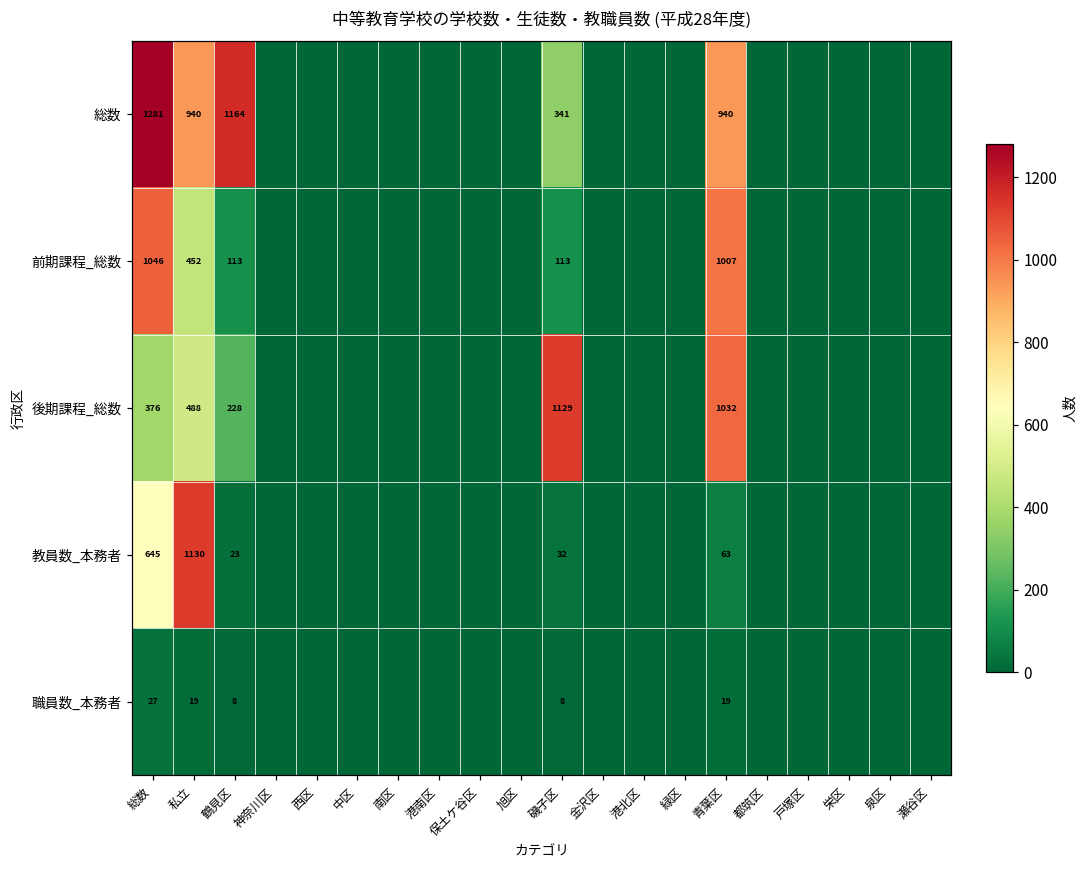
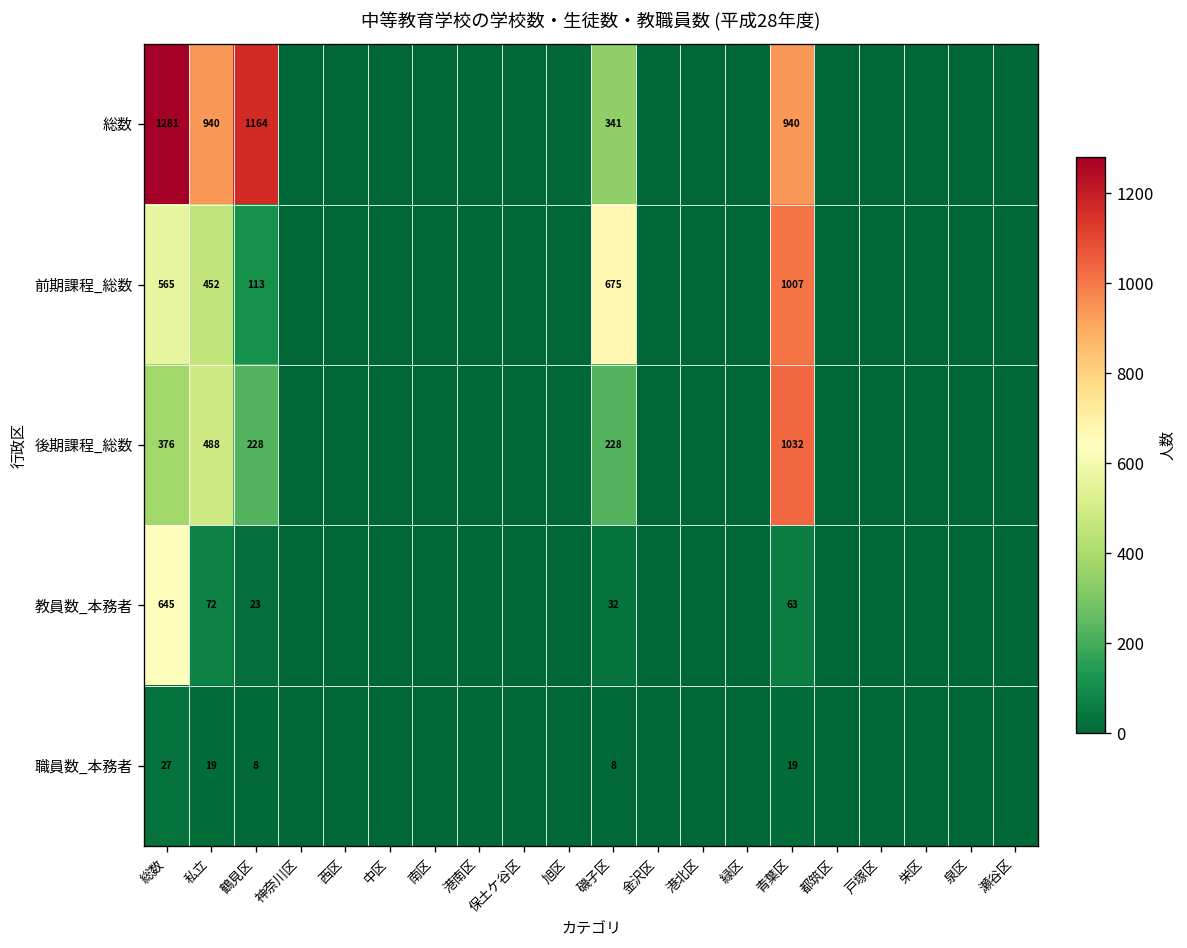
  {
    "総数": {
      "総数": 1281,
      "私立": 940,
      "鶴見区": 1164,
      "磯子区": 341,
      "青葉区": 940
    },
    "前期課程_総数": {
-     "総数": 1046,
+     "総数": 565,
      "私立": 452,
      "鶴見区": 113,
-     "磯子区": 113,
+     "磯子区": 675,
      "青葉区": 1007
    },
    "後期課程_総数": {
      "総数": 376,
      "私立": 488,
      "鶴見区": 228,
-     "磯子区": 1129,
+     "磯子区": 228,
      "青葉区": 1032
    },
    "教員数_本務者": {
      "総数": 645,
-     "私立": 1130,
+     "私立": 72,
      "鶴見区": 23,
      "磯子区": 32,
      "青葉区": 63
    },
    "職員数_本務者": {
      "総数": 27,
      "私立": 19,
      "鶴見区": 8,
      "磯子区": 8,
      "青葉区": 19
    }
  }
